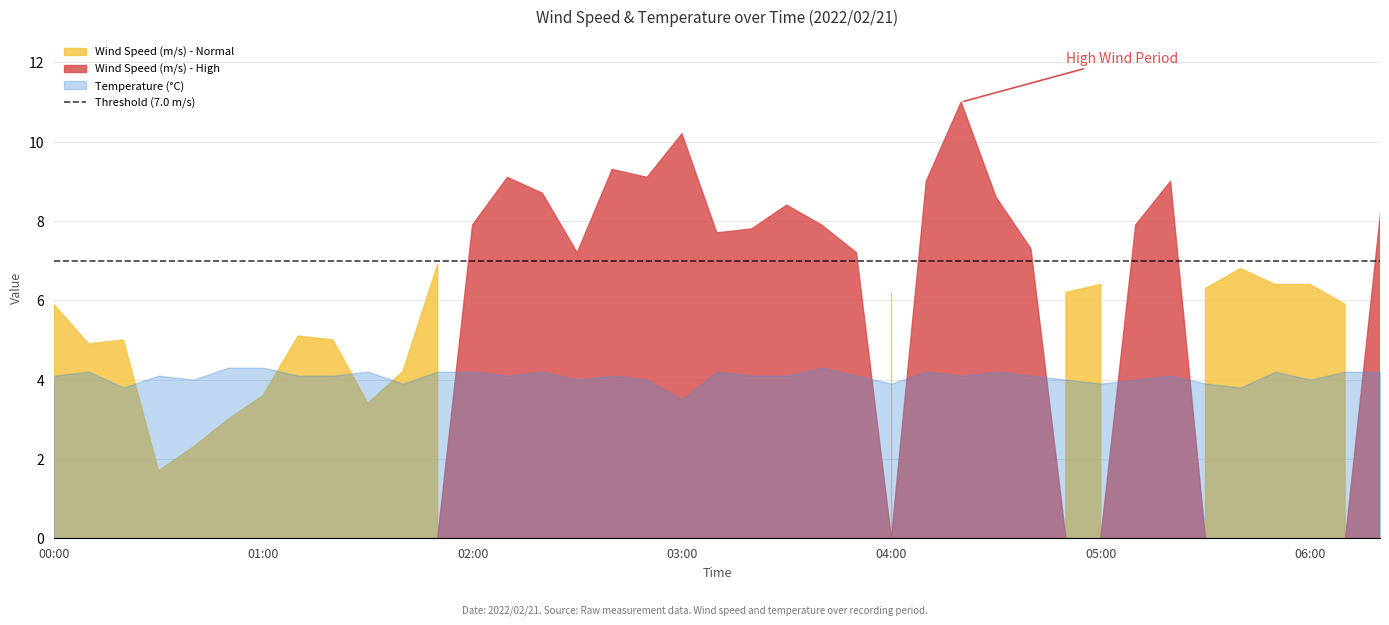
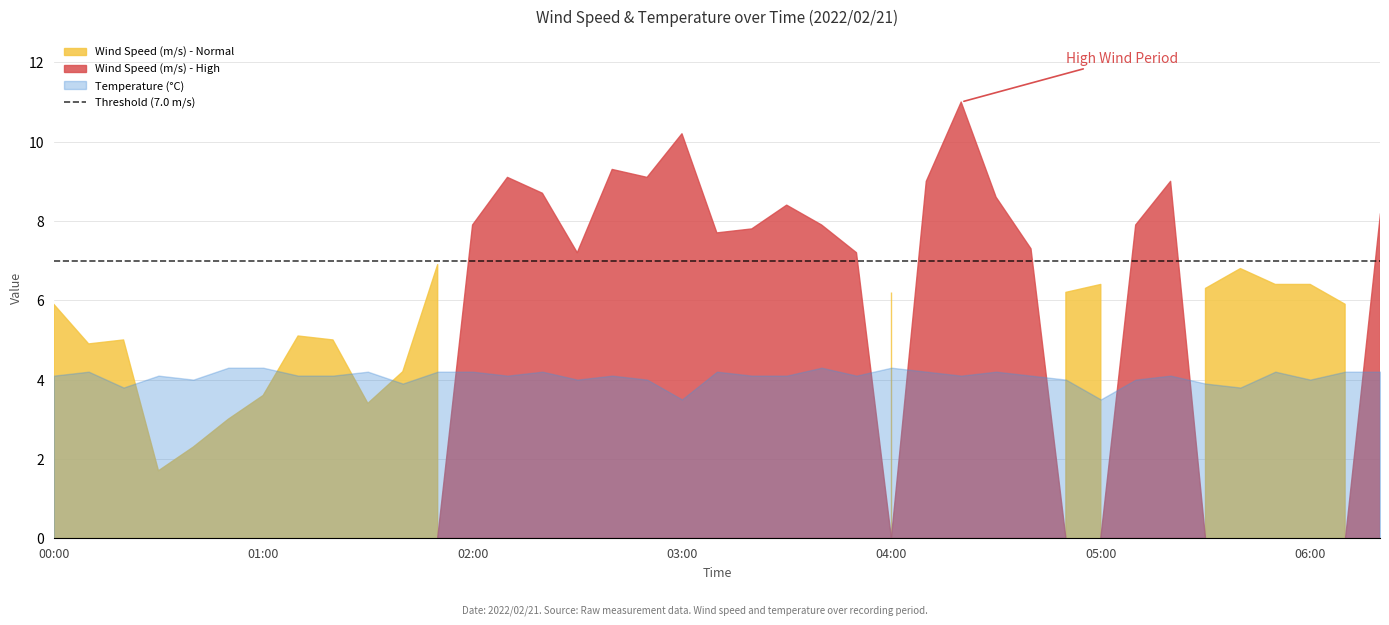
  {
    "00:00": 4.1,
    "01:00": 4.3,
    "02:00": 4.2,
    "03:00": 3.5,
-   "04:00": 3.9,
-   "05:00": 3.9,
+   "04:00": 4.3,
+   "05:00": 3.5,
    "06:00": 4.0
  }
